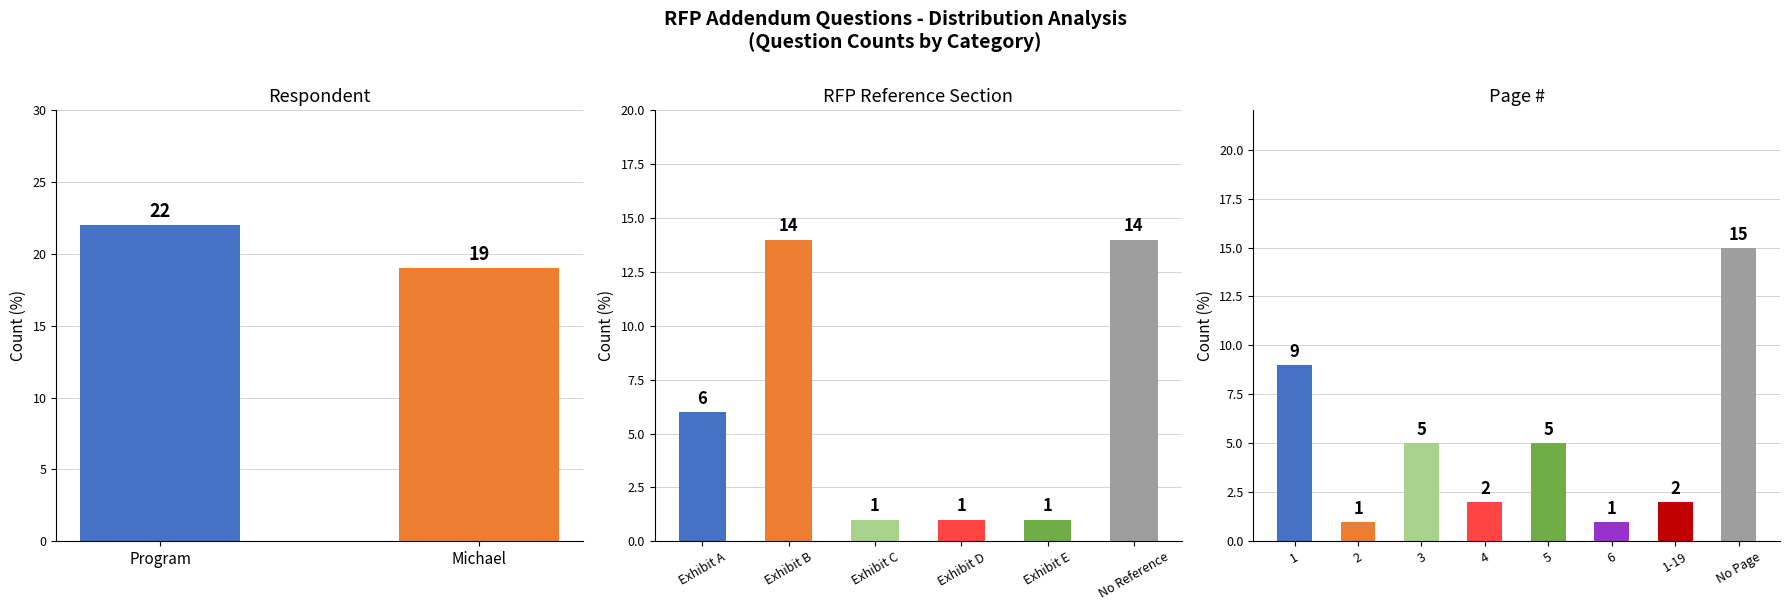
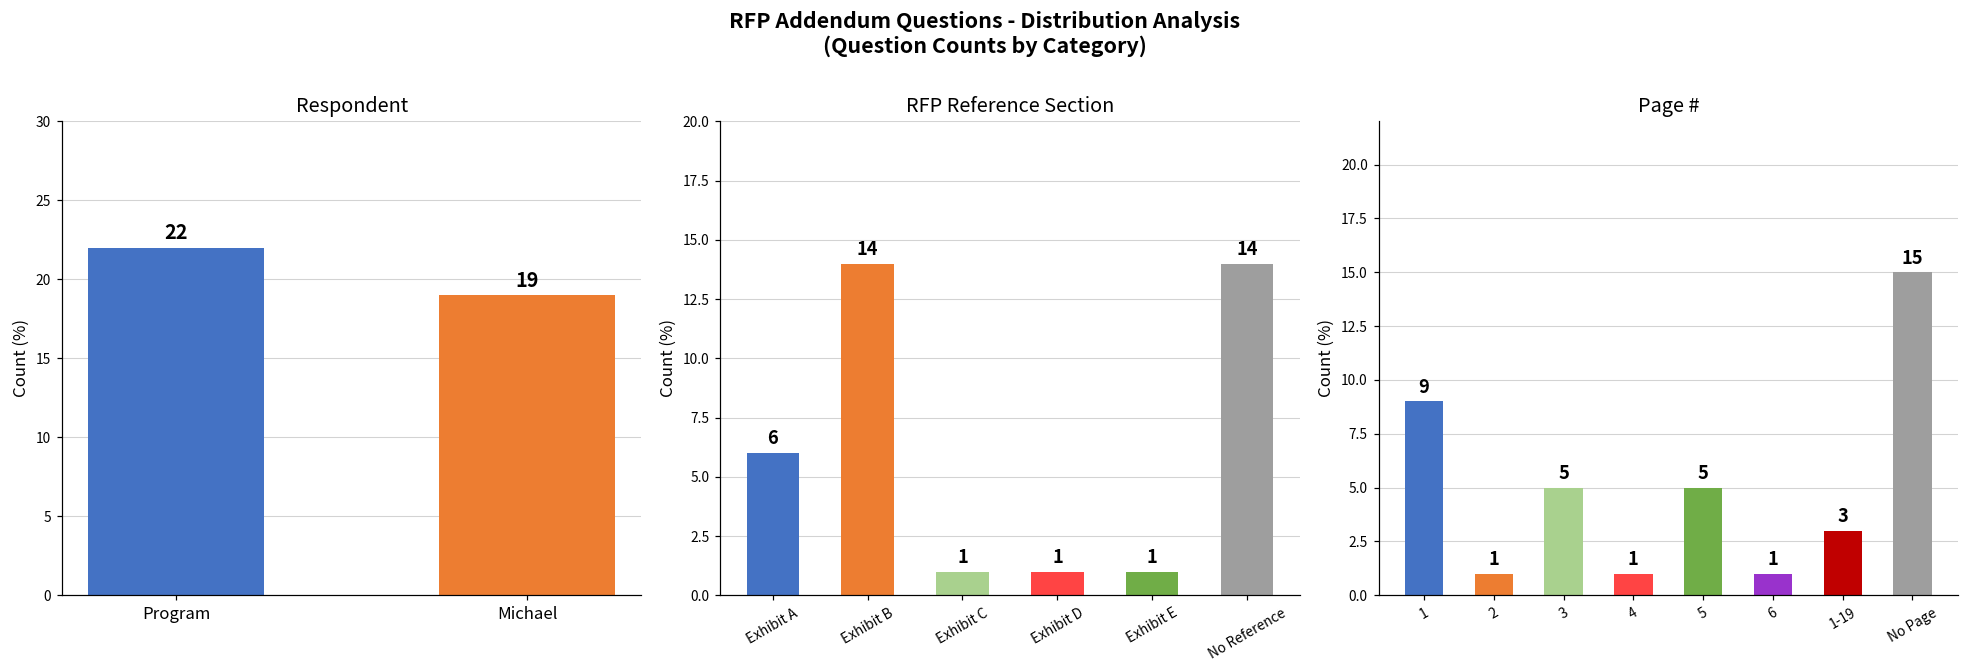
  {
    "Respondent": {
      "Program": 22,
      "Michael": 19
    },
    "RFP Reference Section": {
      "Exhibit A": 6,
      "Exhibit B": 14,
      "Exhibit C": 1,
      "Exhibit D": 1,
      "Exhibit E": 1,
      "No Reference": 14
    },
    "Page #": {
      "1": 9,
      "2": 1,
      "3": 5,
-     "4": 2,
+     "4": 1,
      "5": 5,
      "6": 1,
-     "1-19": 2,
+     "1-19": 3,
      "No Page": 15
    }
  }
